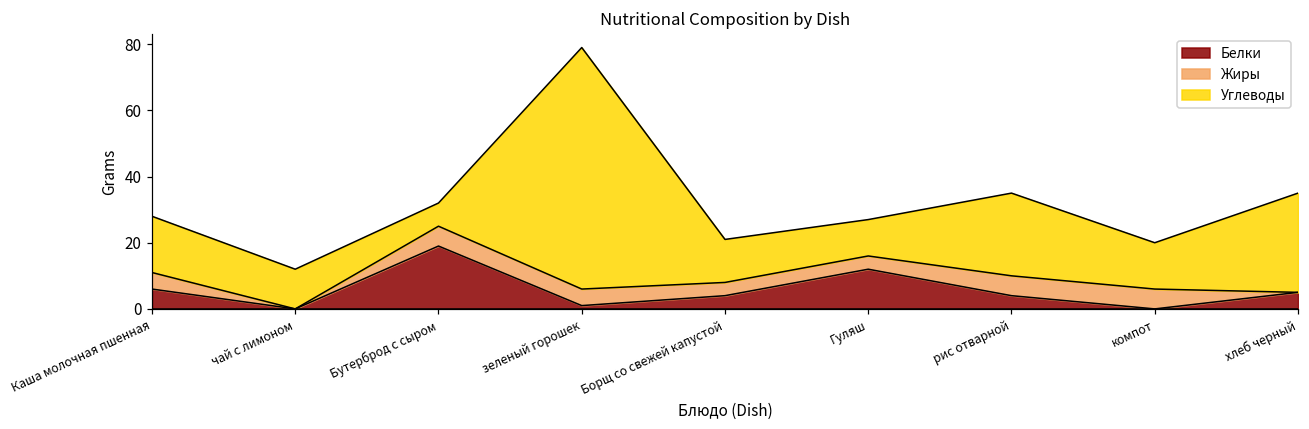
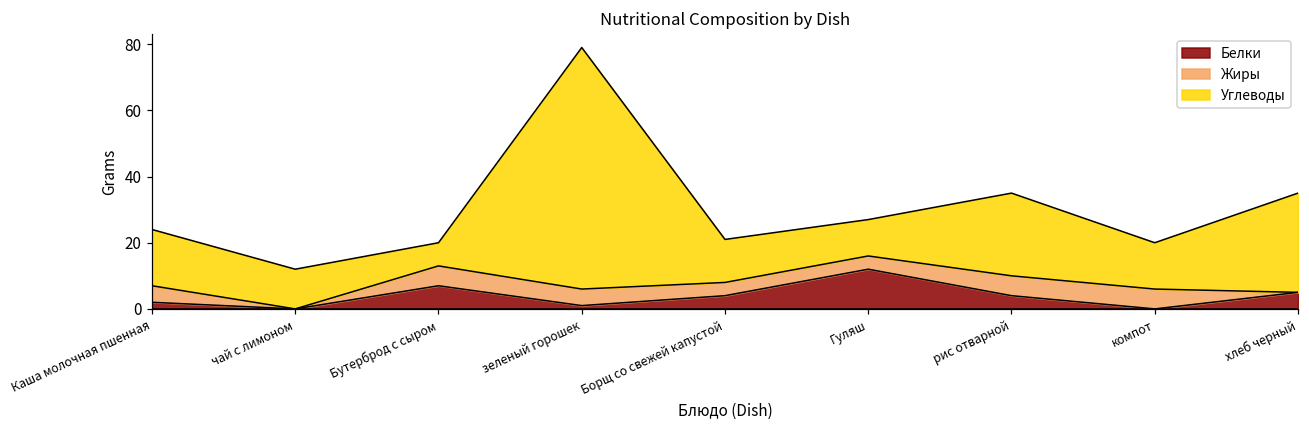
  {
    "Белки": {
-     "Каша молочная пшенная": 6,
-     "Бутерброд с сыром": 19,
+     "Каша молочная пшенная": 2,
+     "Бутерброд с сыром": 7,
      "зеленый горошек": 1,
      "Борщ со свежей капустой": 4,
      "Гуляш": 12,
      "рис отварной": 4
    },
    "Жиры": {
      "Каша молочная пшенная": 5,
      "Бутерброд с сыром": 6,
      "зеленый горошек": 5,
      "Борщ со свежей капустой": 4,
      "Гуляш": 4,
      "рис отварной": 6,
      "компот": 6
    },
    "Углеводы": {
      "Каша молочная пшенная": 17,
      "чай с лимоном": 12,
      "Бутерброд с сыром": 7,
      "зеленый горошек": 73,
      "Борщ со свежей капустой": 13,
      "Гуляш": 11,
      "рис отварной": 25,
      "компот": 14,
      "хлеб черный": 30
    }
  }
